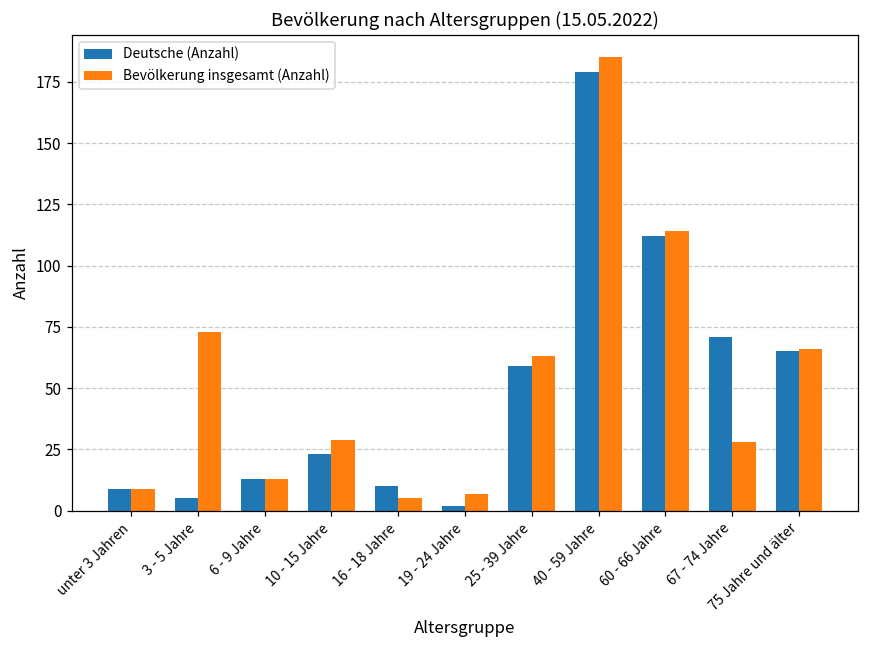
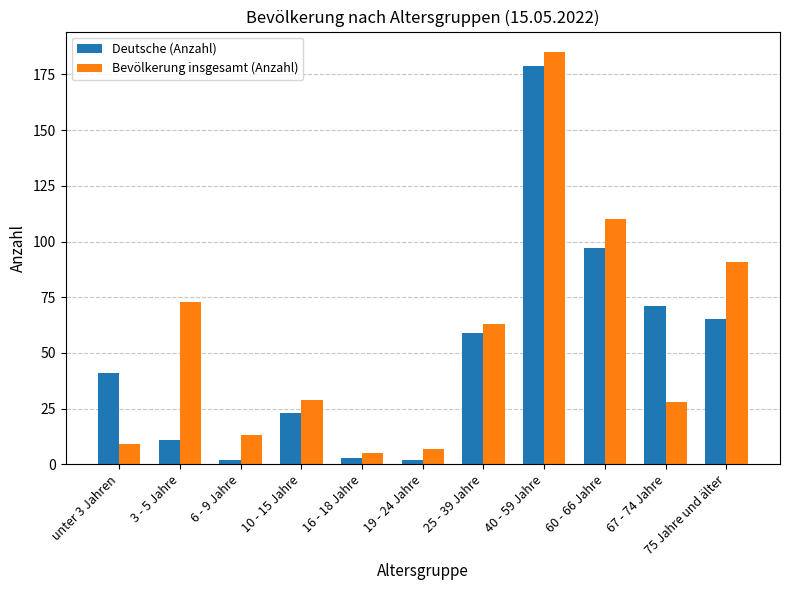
  {
    "Deutsche (Anzahl)": {
-     "unter 3 Jahren": 9,
-     "3 - 5 Jahre": 5,
-     "6 - 9 Jahre": 13,
+     "unter 3 Jahren": 41,
+     "3 - 5 Jahre": 11,
+     "6 - 9 Jahre": 2,
      "10 - 15 Jahre": 23,
-     "16 - 18 Jahre": 10,
+     "16 - 18 Jahre": 3,
      "19 - 24 Jahre": 2,
      "25 - 39 Jahre": 59,
      "40 - 59 Jahre": 179,
-     "60 - 66 Jahre": 112,
+     "60 - 66 Jahre": 97,
      "67 - 74 Jahre": 71,
      "75 Jahre und älter": 65
    },
    "Bevölkerung insgesamt (Anzahl)": {
      "unter 3 Jahren": 9,
      "3 - 5 Jahre": 73,
      "6 - 9 Jahre": 13,
      "10 - 15 Jahre": 29,
      "16 - 18 Jahre": 5,
      "19 - 24 Jahre": 7,
      "25 - 39 Jahre": 63,
      "40 - 59 Jahre": 185,
-     "60 - 66 Jahre": 114,
+     "60 - 66 Jahre": 110,
      "67 - 74 Jahre": 28,
-     "75 Jahre und älter": 66
+     "75 Jahre und älter": 91
    }
  }
